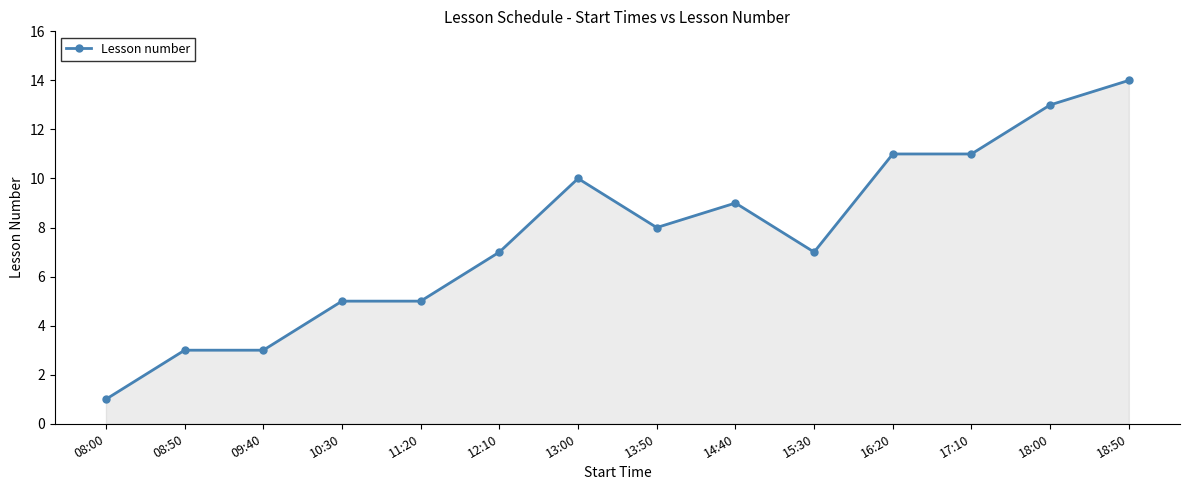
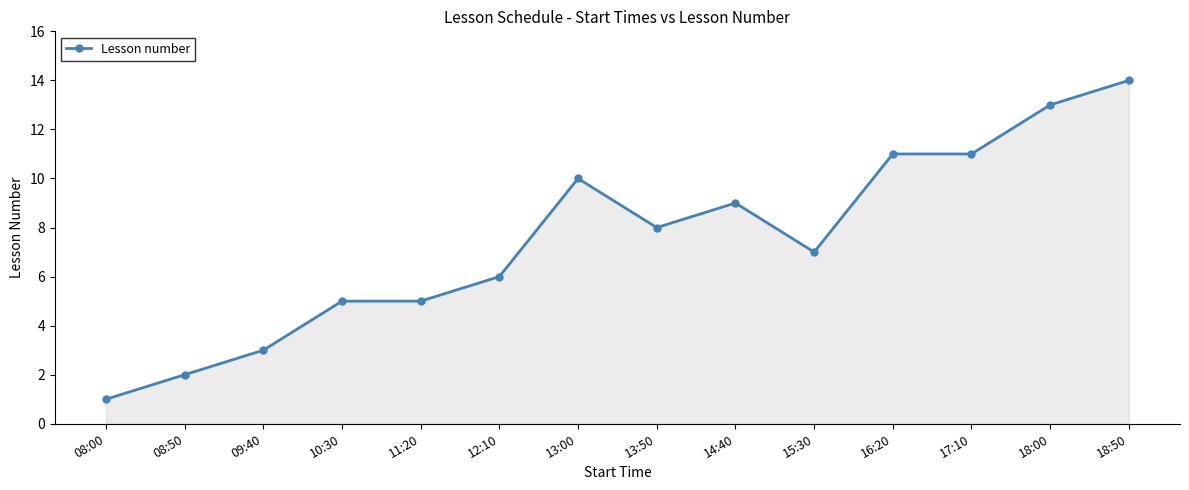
  {
    "08:00": 1,
-   "08:50": 3,
+   "08:50": 2,
    "09:40": 3,
    "10:30": 5,
    "11:20": 5,
-   "12:10": 7,
+   "12:10": 6,
    "13:00": 10,
    "13:50": 8,
    "14:40": 9,
    "15:30": 7,
    "16:20": 11,
    "17:10": 11,
    "18:00": 13,
    "18:50": 14
  }
